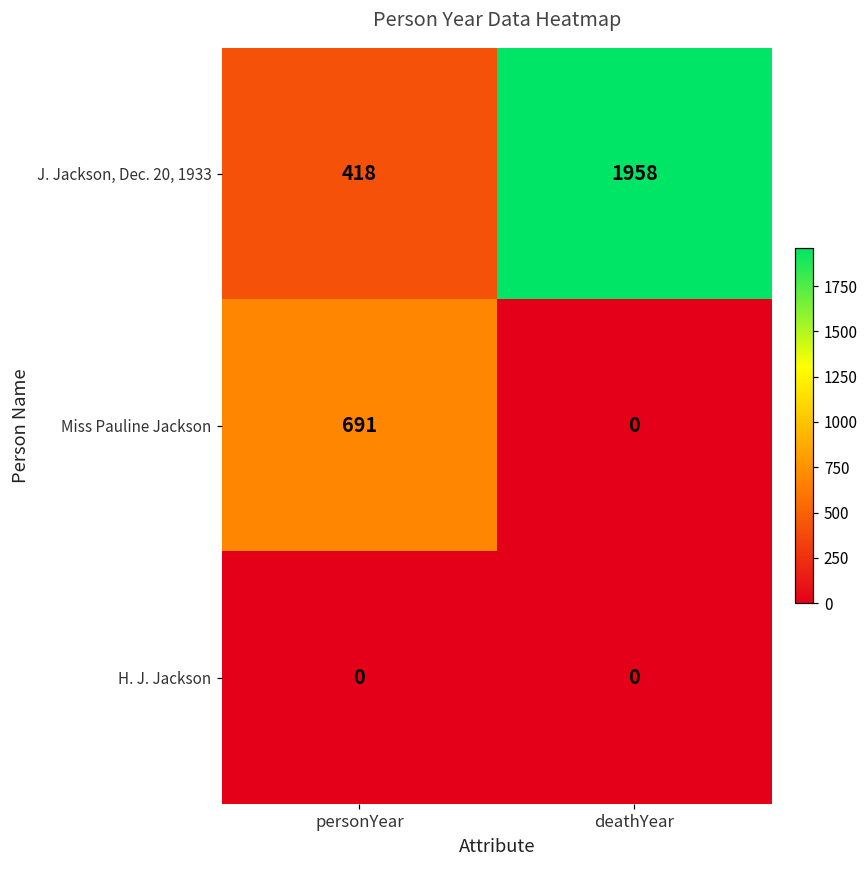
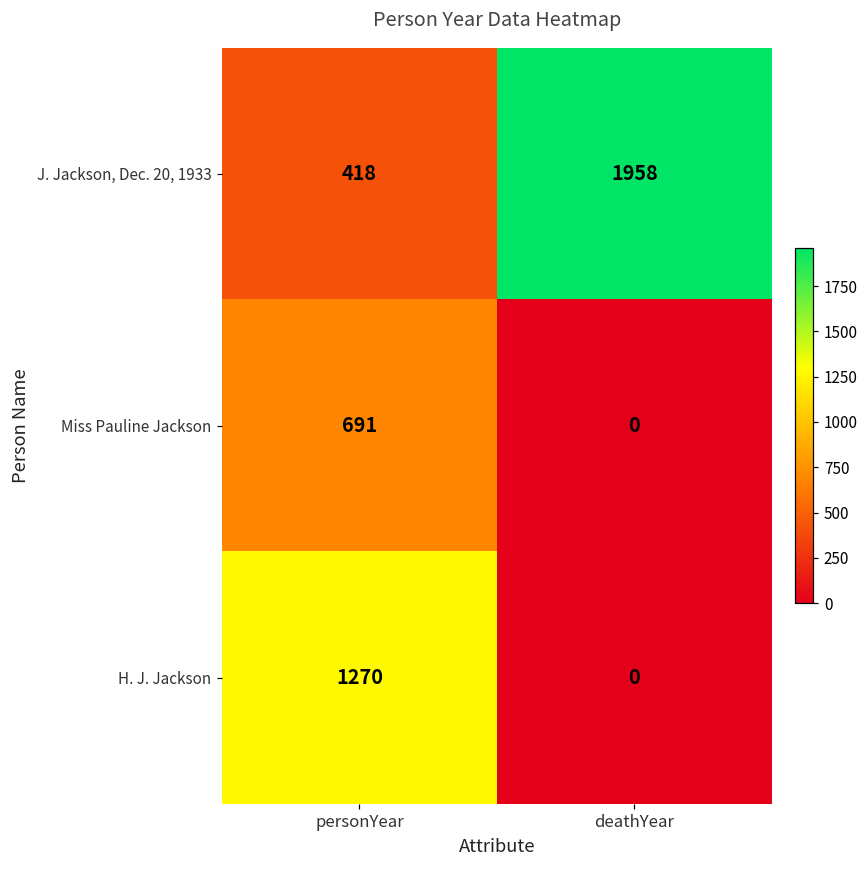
  {
    "J. Jackson, Dec. 20, 1933": {
      "personYear": 418,
      "deathYear": 1958
    },
    "Miss Pauline Jackson": {
      "personYear": 691,
      "deathYear": 0
    },
    "H. J. Jackson": {
-     "personYear": 0,
+     "personYear": 1270,
      "deathYear": 0
    }
  }
